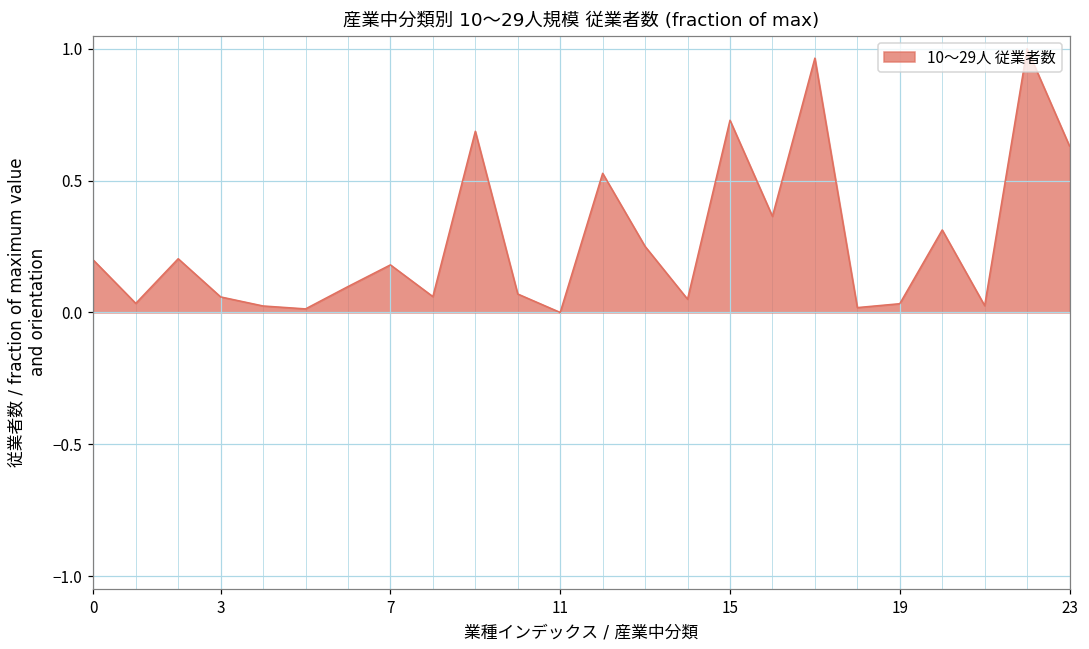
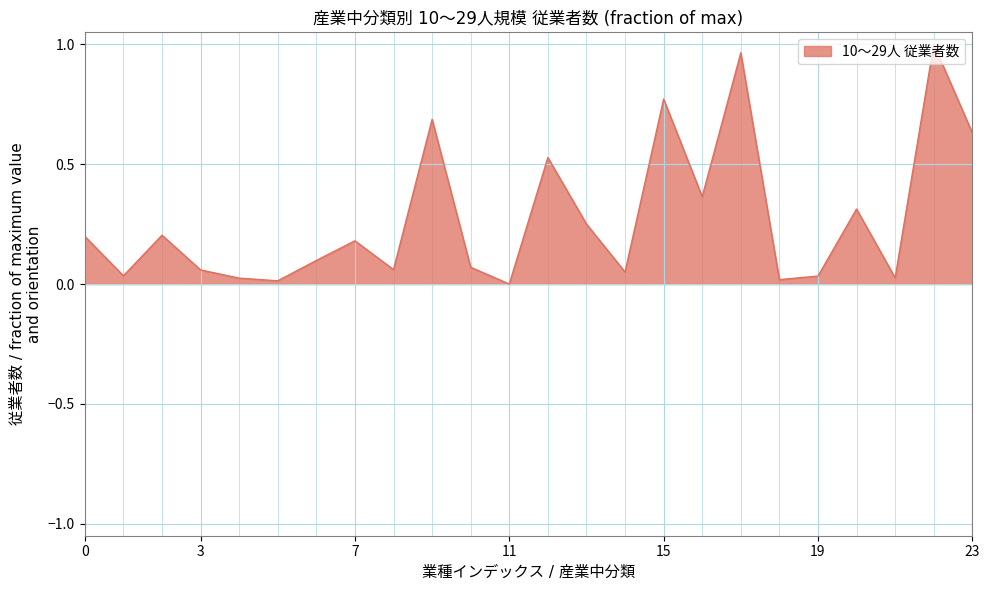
  {
    "0": 0.20,
    "3": 0.06,
    "7": 0.18,
    "11": 0.00,
-   "15": 0.73,
+   "15": 0.77,
    "19": 0.03,
    "23": 0.63
  }
